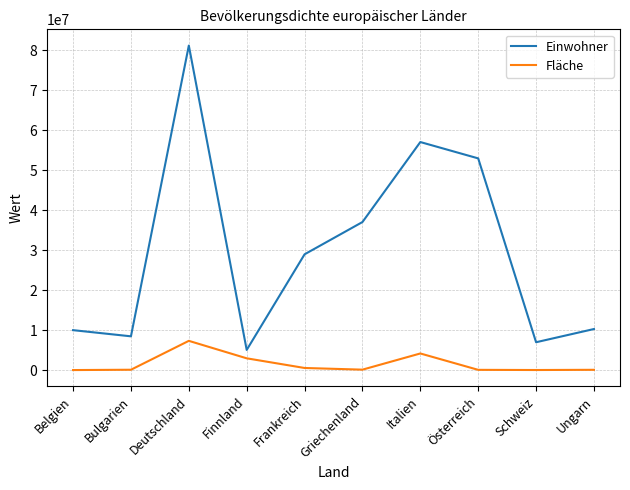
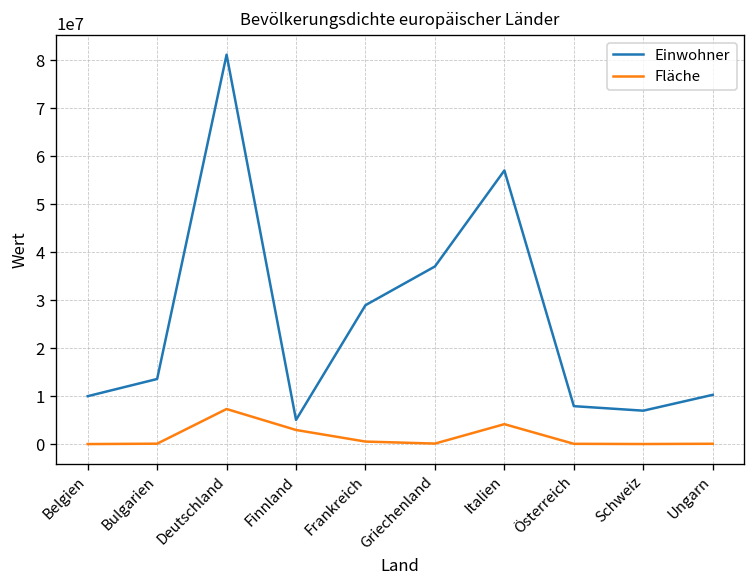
  {
    "Einwohner": {
      "Belgien": 10000000,
-     "Bulgarien": 8000000,
+     "Bulgarien": 14000000,
      "Deutschland": 81000000,
      "Finnland": 5000000,
      "Frankreich": 29000000,
      "Griechenland": 37000000,
      "Italien": 57000000,
-     "Österreich": 53000000,
+     "Österreich": 8000000,
      "Schweiz": 7000000,
      "Ungarn": 10000000
    },
    "Fläche": {
      "Belgien": 0,
      "Bulgarien": 0,
      "Deutschland": 7000000,
      "Finnland": 3000000,
      "Frankreich": 1000000,
      "Griechenland": 0,
      "Italien": 4000000,
      "Österreich": 0,
      "Schweiz": 0,
      "Ungarn": 0
    }
  }
